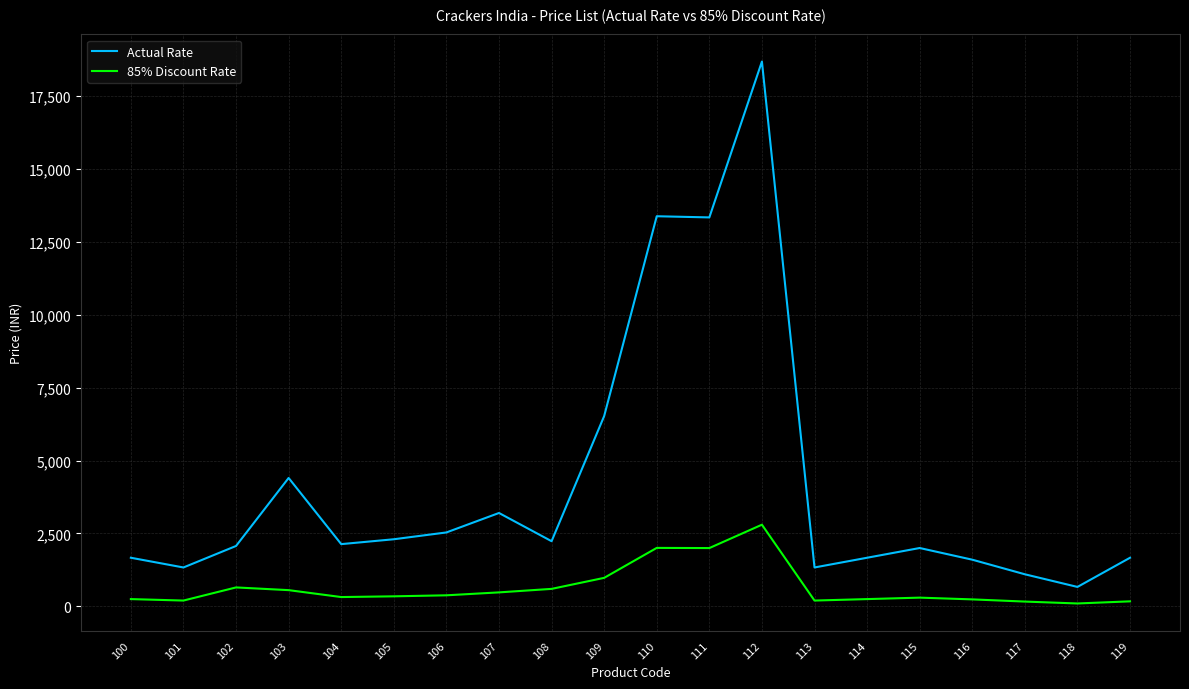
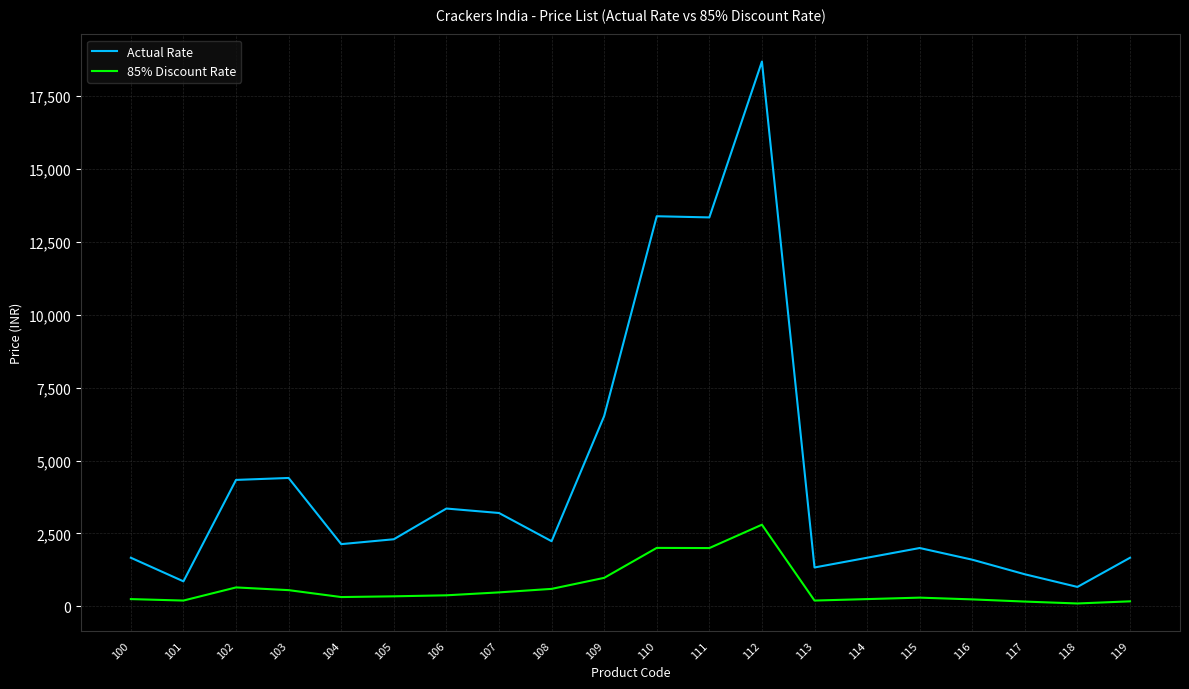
  {
    "Actual Rate": {
      "100": "1,700",
-     "101": "1,300",
-     "102": "2,100",
+     "101": "900",
+     "102": "4,300",
      "103": "4,400",
      "104": "2,100",
      "105": "2,300",
-     "106": "2,500",
+     "106": "3,400",
      "107": "3,200",
      "108": "2,200",
      "109": "6,500",
      "110": "13,400",
      "111": "13,300",
      "112": "18,700",
      "113": "1,300",
      "114": "1,700",
      "115": "2,000",
      "116": "1,600",
      "117": "1,100",
      "118": "700",
      "119": "1,700"
    },
    "85% Discount Rate": {
      "100": "300",
      "101": "200",
      "102": "700",
      "103": "600",
      "104": "300",
      "105": "300",
      "106": "400",
      "107": "500",
      "108": "600",
      "109": "1,000",
      "110": "2,000",
      "111": "2,000",
      "112": "2,800",
      "113": "200",
      "114": "300",
      "115": "300",
      "116": "200",
      "117": "200",
      "118": "100",
      "119": "200"
    }
  }
